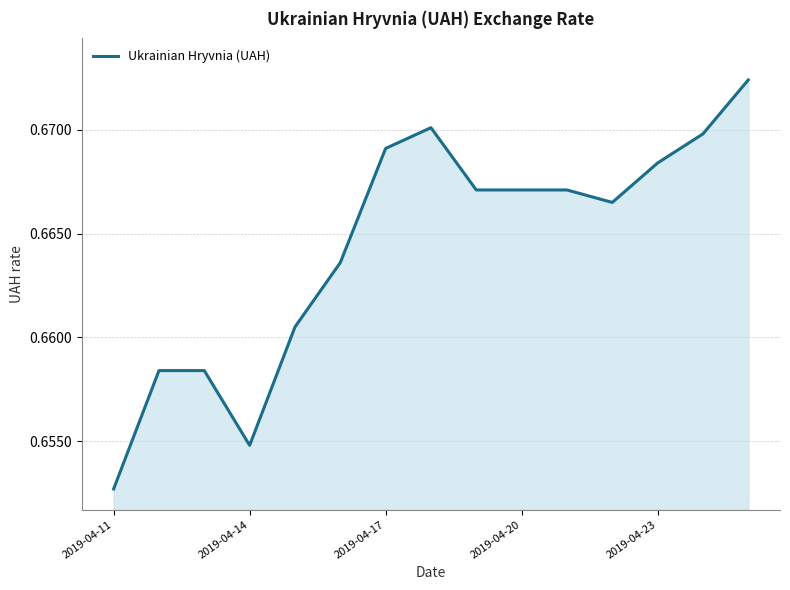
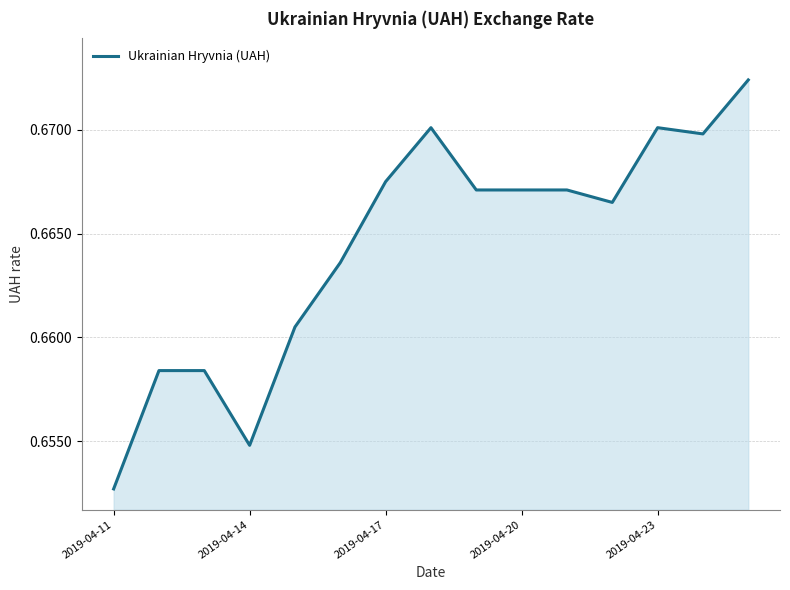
  {
    "2019-04-11": 0.6527,
    "2019-04-14": 0.6548,
-   "2019-04-17": 0.6691,
+   "2019-04-17": 0.6675,
    "2019-04-20": 0.6671,
-   "2019-04-23": 0.6684
+   "2019-04-23": 0.6701
  }
